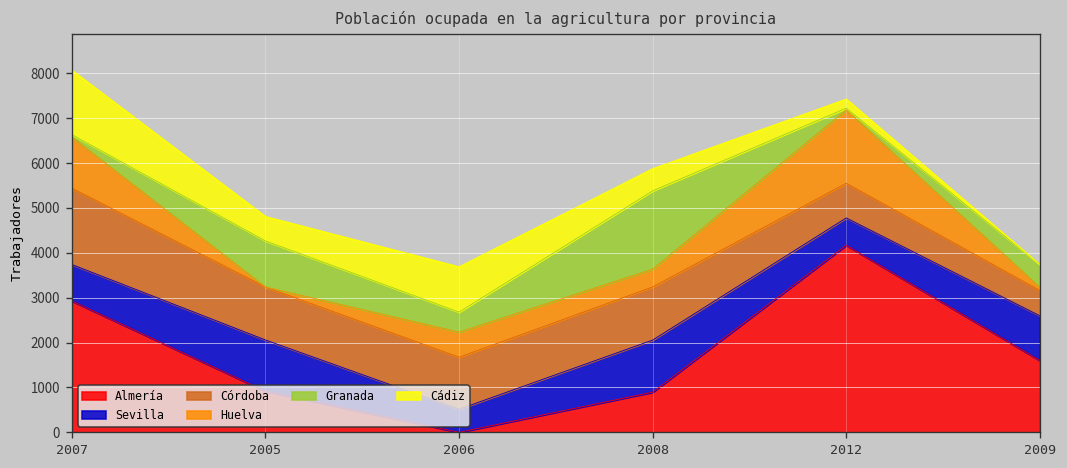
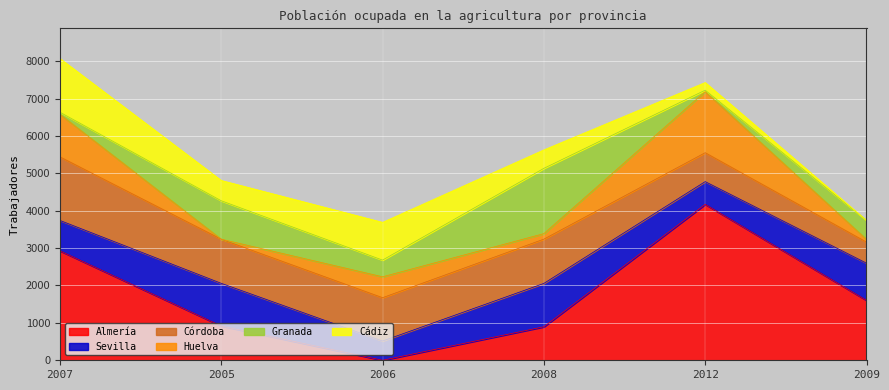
  {
    "Almería": {
      "2007": 2900,
      "2006": 0,
      "2008": 900,
      "2012": 4200,
      "2009": 1600
    },
    "Sevilla": {
      "2007": 800,
      "2005": 1100,
      "2008": 1200,
      "2012": 600,
      "2009": 1000
    },
    "Córdoba": {
      "2007": 1700,
      "2006": 1200,
      "2008": 1200,
      "2012": 800,
      "2009": 600
    },
    "Huelva": {
      "2006": 600,
-     "2008": 400,
+     "2008": 100,
      "2009": 100
    },
    "Granada": {
      "2005": 1000,
      "2006": 400,
      "2008": 1700
    },
    "Cádiz": {
      "2007": 1400,
      "2005": 500,
      "2006": 1000,
      "2008": 500,
      "2012": 200
    }
  }
